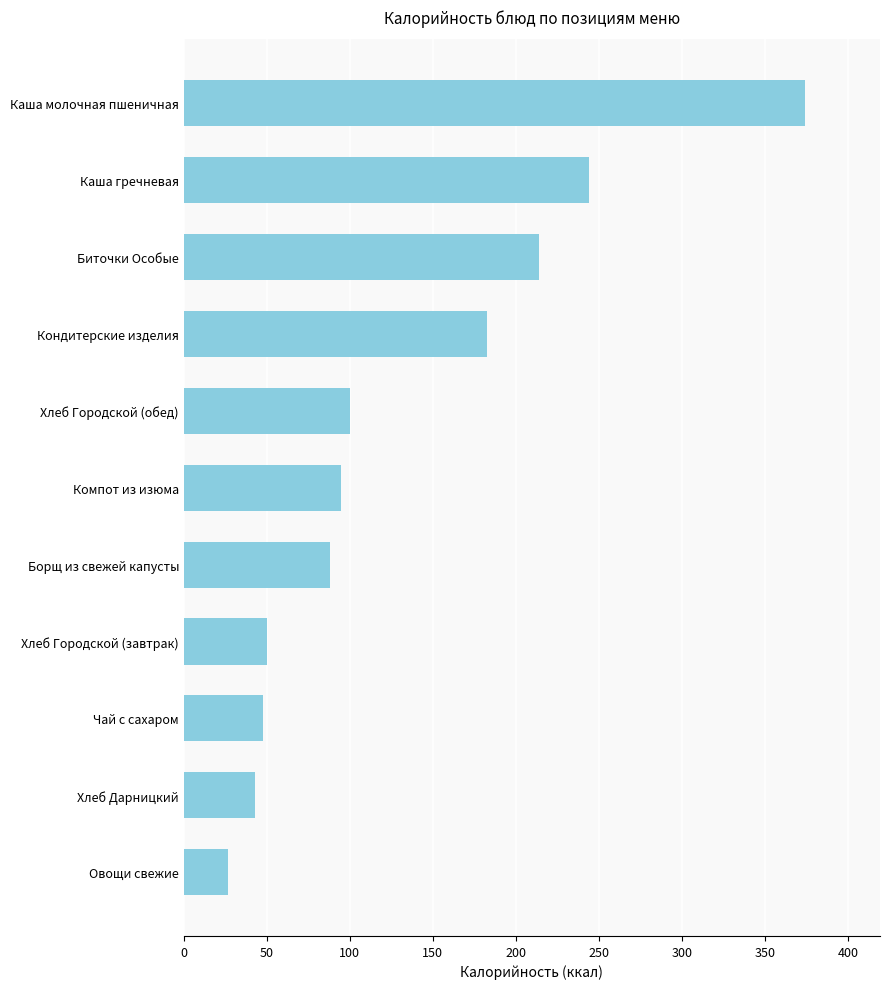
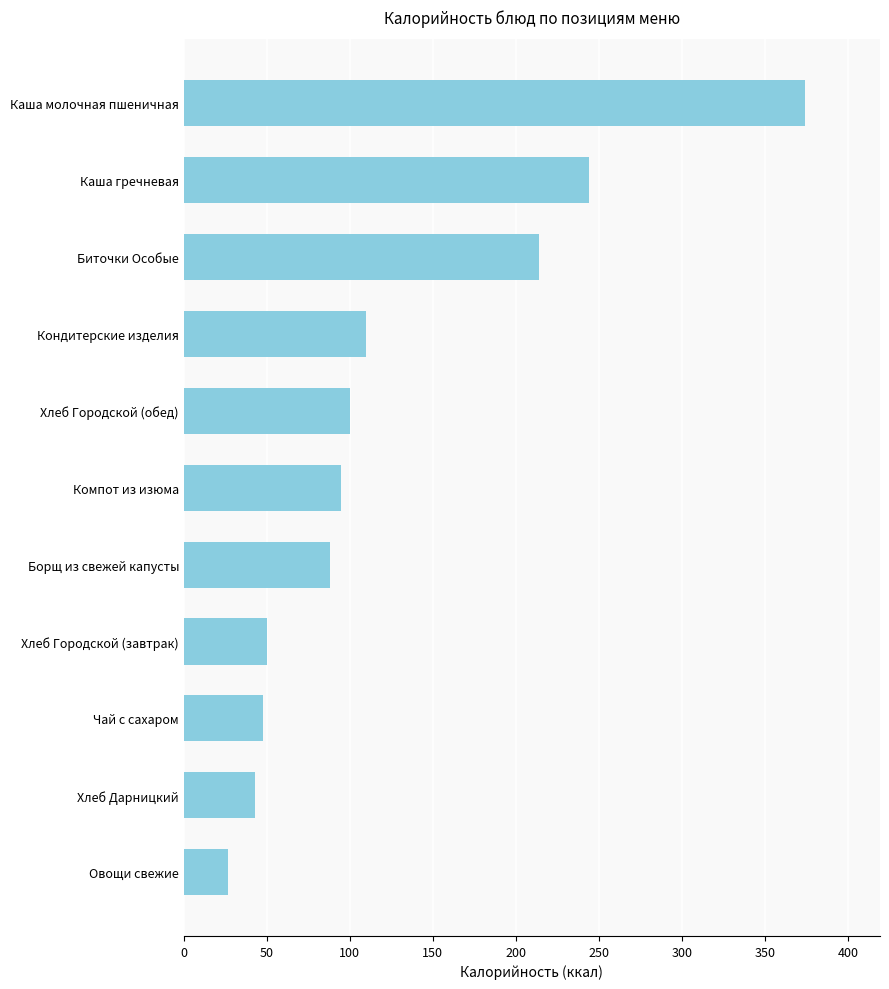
  {
    "Каша молочная пшеничная": 374,
    "Каша гречневая": 244,
    "Биточки Особые": 214,
-   "Кондитерские изделия": 183,
+   "Кондитерские изделия": 110,
    "Хлеб Городской (обед)": 100,
    "Компот из изюма": 94,
    "Борщ из свежей капусты": 88,
    "Хлеб Городской (завтрак)": 50,
    "Чай с сахаром": 48,
    "Хлеб Дарницкий": 43,
    "Овощи свежие": 27
  }
